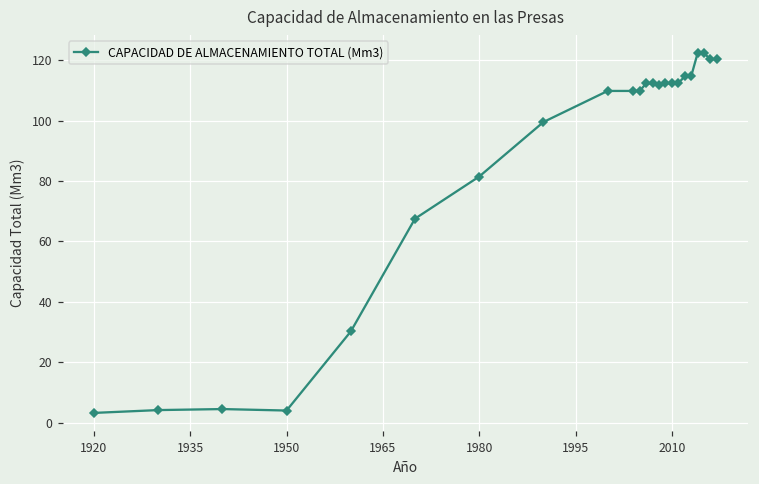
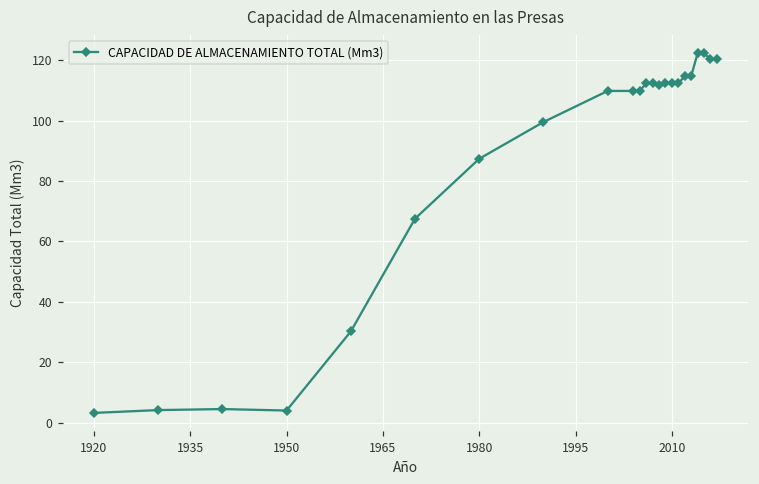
  {
    "1920": 3,
    "1950": 4,
-   "1980": 82,
+   "1980": 87,
    "2010": 112
  }
